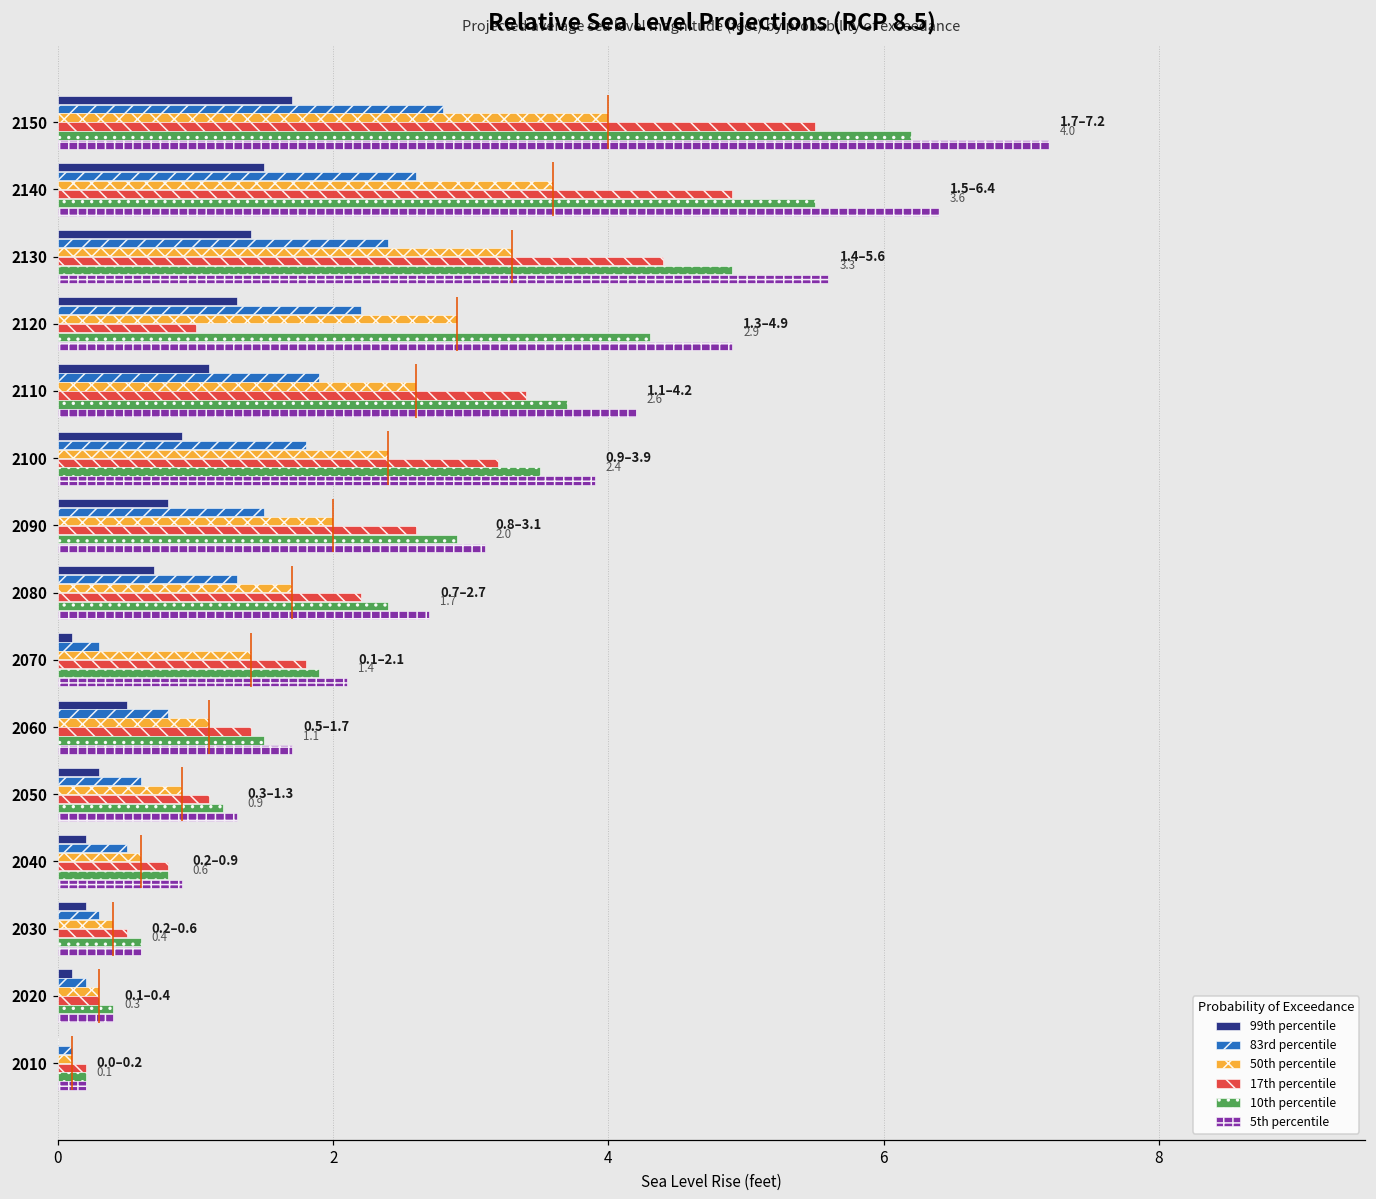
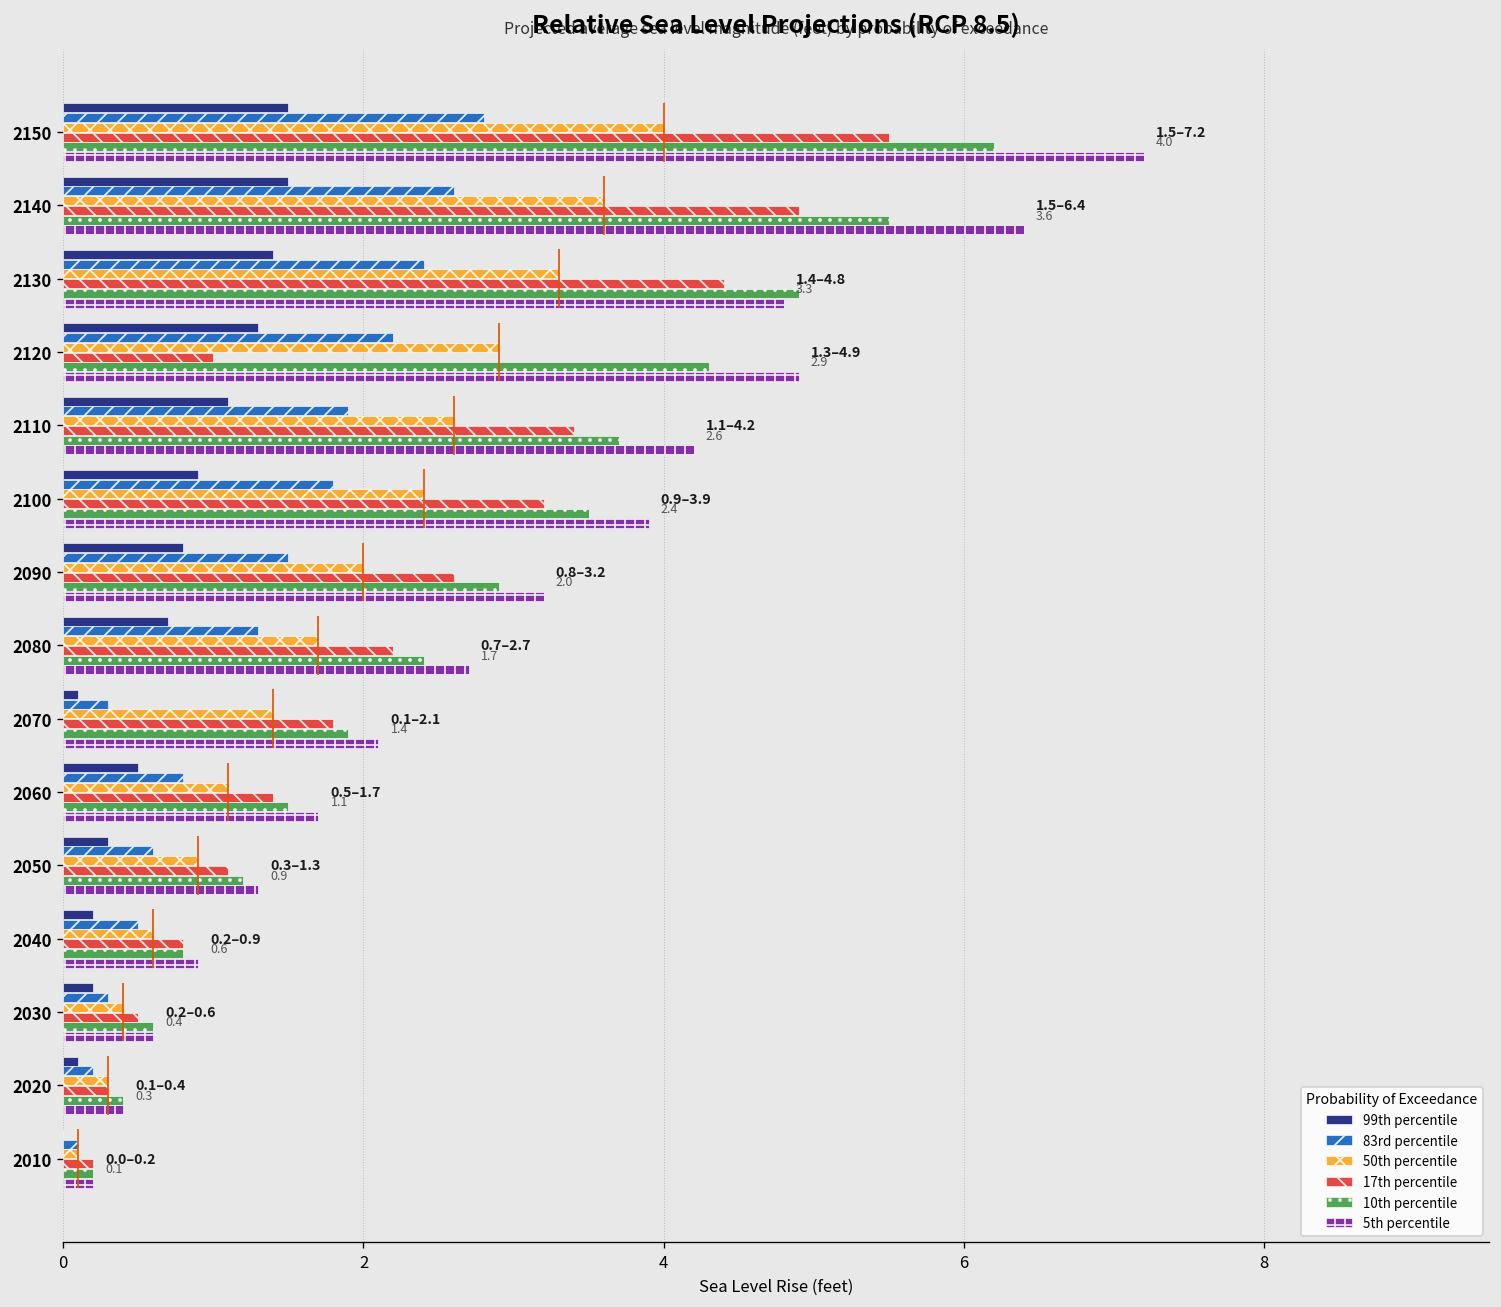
  {
    "99th percentile": {
-     "2150": 1.7
+     "2150": 1.5
    },
    "83rd percentile": {
      "2150": 2.80,
      "2140": 2.60,
      "2130": 2.40,
      "2120": 2.20,
      "2110": 1.90,
      "2100": 1.80,
      "2090": 1.50,
      "2080": 1.30,
      "2070": 0.30,
      "2060": 0.80,
      "2050": 0.60,
      "2040": 0.50,
      "2030": 0.30,
      "2020": 0.20
    },
    "50th percentile": {
      "2150": 4.00,
      "2140": 3.60,
      "2130": 3.30,
      "2120": 2.90,
      "2110": 2.60,
      "2100": 2.40,
      "2090": 2.00,
      "2080": 1.70,
      "2070": 1.40,
      "2060": 1.10,
      "2050": 0.90,
      "2040": 0.60,
      "2030": 0.40
    },
    "17th percentile": {
      "2010": 0.2
    },
    "10th percentile": {
      "2030": 0.6,
      "2020": 0.4
    },
    "5th percentile": {
      "2150": 7.2,
      "2140": 6.4,
-     "2130": 5.6,
+     "2130": 4.8,
      "2120": 4.9,
      "2110": 4.2,
      "2100": 3.9,
-     "2090": 3.1,
+     "2090": 3.2,
      "2080": 2.7,
      "2070": 2.1,
      "2060": 1.7,
      "2050": 1.3,
      "2040": 0.9
    }
  }
